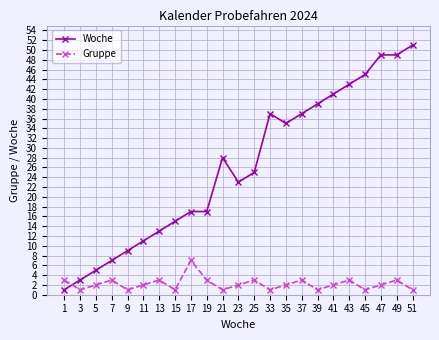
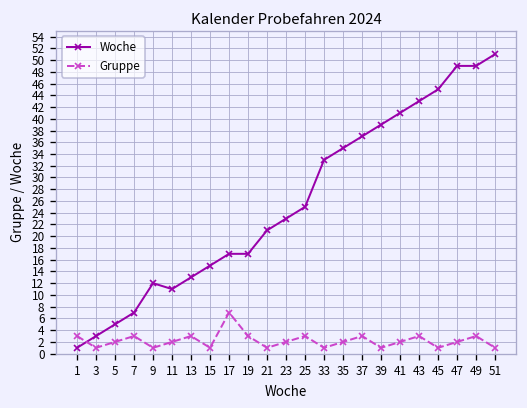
  {
    "Woche": {
      "1": 1,
      "3": 3,
      "5": 5,
      "7": 7,
-     "9": 9,
+     "9": 12,
      "11": 11,
      "13": 13,
      "15": 15,
      "17": 17,
      "19": 17,
-     "21": 28,
+     "21": 21,
      "23": 23,
      "25": 25,
-     "33": 37,
+     "33": 33,
      "35": 35,
      "37": 37,
      "39": 39,
      "41": 41,
      "43": 43,
      "45": 45,
      "47": 49,
      "49": 49,
      "51": 51
    },
    "Gruppe": {
      "1": 3,
      "3": 1,
      "5": 2,
      "7": 3,
      "9": 1,
      "11": 2,
      "13": 3,
      "15": 1,
      "17": 7,
      "19": 3,
      "21": 1,
      "23": 2,
      "25": 3,
      "33": 1,
      "35": 2,
      "37": 3,
      "39": 1,
      "41": 2,
      "43": 3,
      "45": 1,
      "47": 2,
      "49": 3,
      "51": 1
    }
  }
